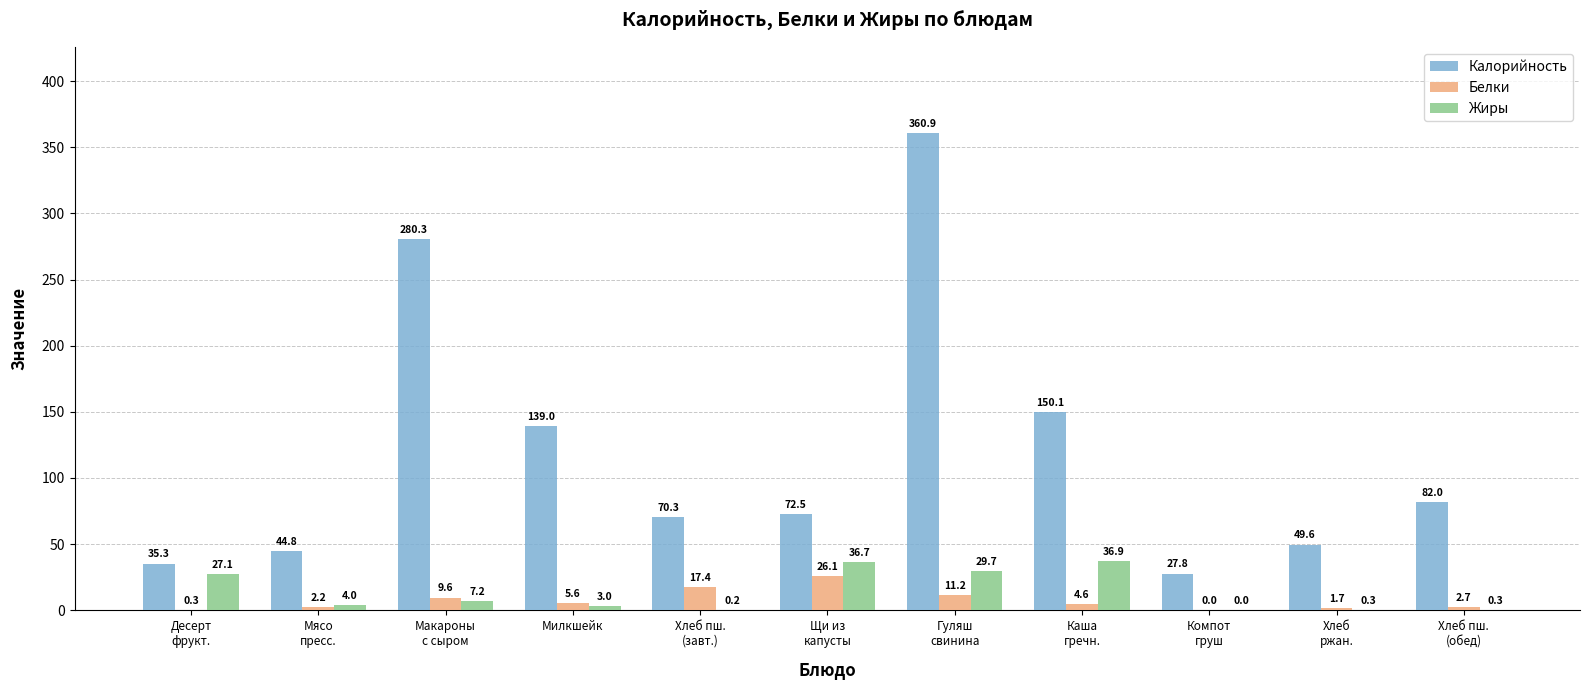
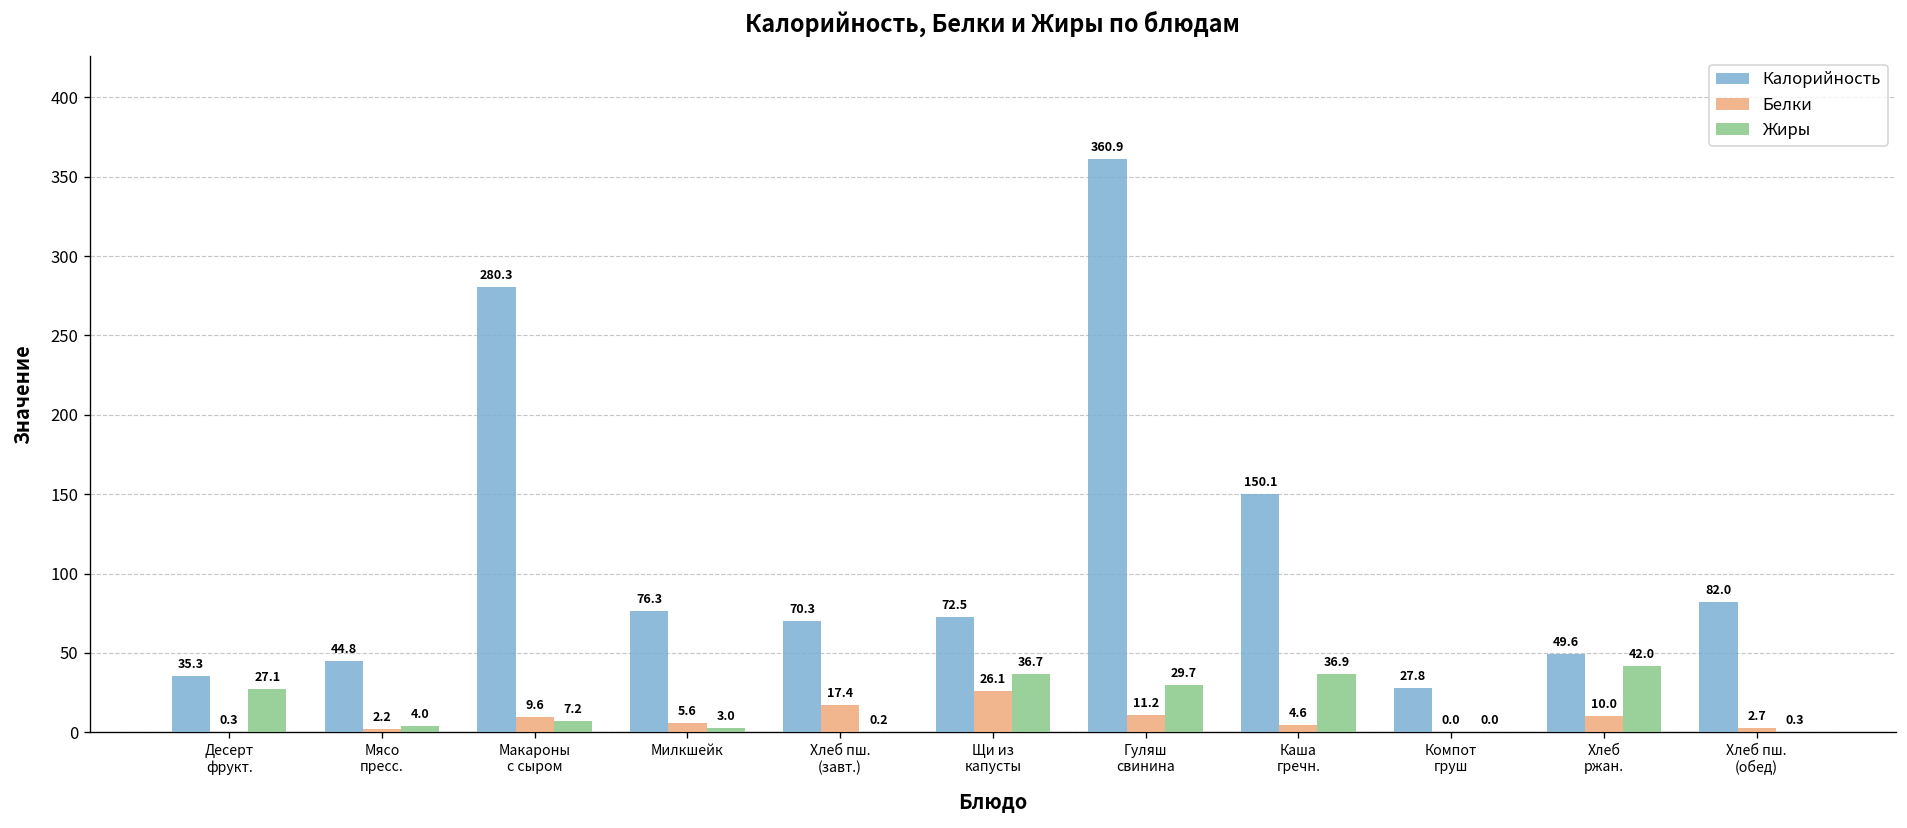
  {
    "Калорийность": {
      "Десерт фрукт.": 35.3,
      "Мясо пресс.": 44.8,
      "Макароны с сыром": 280.3,
-     "Милкшейк": 139.0,
+     "Милкшейк": 76.3,
      "Хлеб пш. (завт.)": 70.3,
      "Щи из капусты": 72.5,
      "Гуляш свинина": 360.9,
      "Каша гречн.": 150.1,
      "Компот груш": 27.8,
      "Хлеб ржан.": 49.6,
      "Хлеб пш. (обед)": 82.0
    },
    "Белки": {
      "Десерт фрукт.": 0.3,
      "Мясо пресс.": 2.2,
      "Макароны с сыром": 9.6,
      "Милкшейк": 5.6,
      "Хлеб пш. (завт.)": 17.4,
      "Щи из капусты": 26.1,
      "Гуляш свинина": 11.2,
      "Каша гречн.": 4.6,
      "Компот груш": 0.0,
-     "Хлеб ржан.": 1.7,
+     "Хлеб ржан.": 10.0,
      "Хлеб пш. (обед)": 2.7
    },
    "Жиры": {
      "Десерт фрукт.": 27.1,
      "Мясо пресс.": 4.0,
      "Макароны с сыром": 7.2,
      "Милкшейк": 3.0,
      "Хлеб пш. (завт.)": 0.2,
      "Щи из капусты": 36.7,
      "Гуляш свинина": 29.7,
      "Каша гречн.": 36.9,
      "Компот груш": 0.0,
-     "Хлеб ржан.": 0.3,
+     "Хлеб ржан.": 42.0,
      "Хлеб пш. (обед)": 0.3
    }
  }
